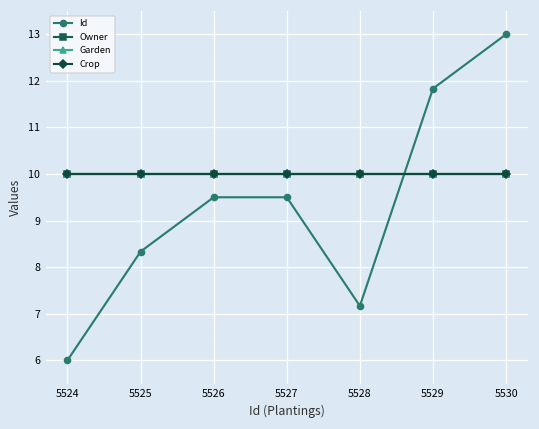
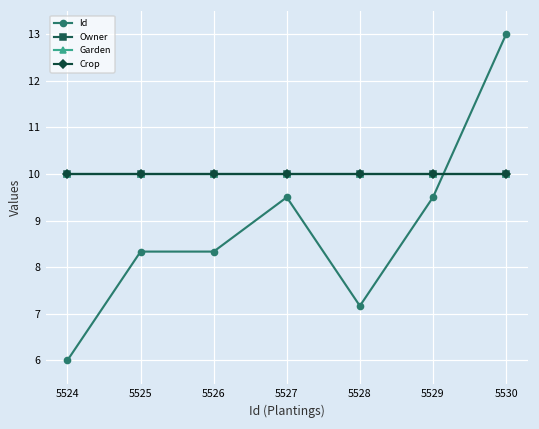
  {
    "Id": {
      "5524": 6.0,
      "5525": 8.3,
-     "5526": 9.5,
+     "5526": 8.3,
      "5527": 9.5,
      "5528": 7.2,
-     "5529": 11.8,
+     "5529": 9.5,
      "5530": 13.0
    },
    "Crop": {
      "5524": 10.0,
      "5525": 10.0,
      "5526": 10.0,
      "5527": 10.0,
      "5528": 10.0,
      "5529": 10.0,
      "5530": 10.0
    }
  }
